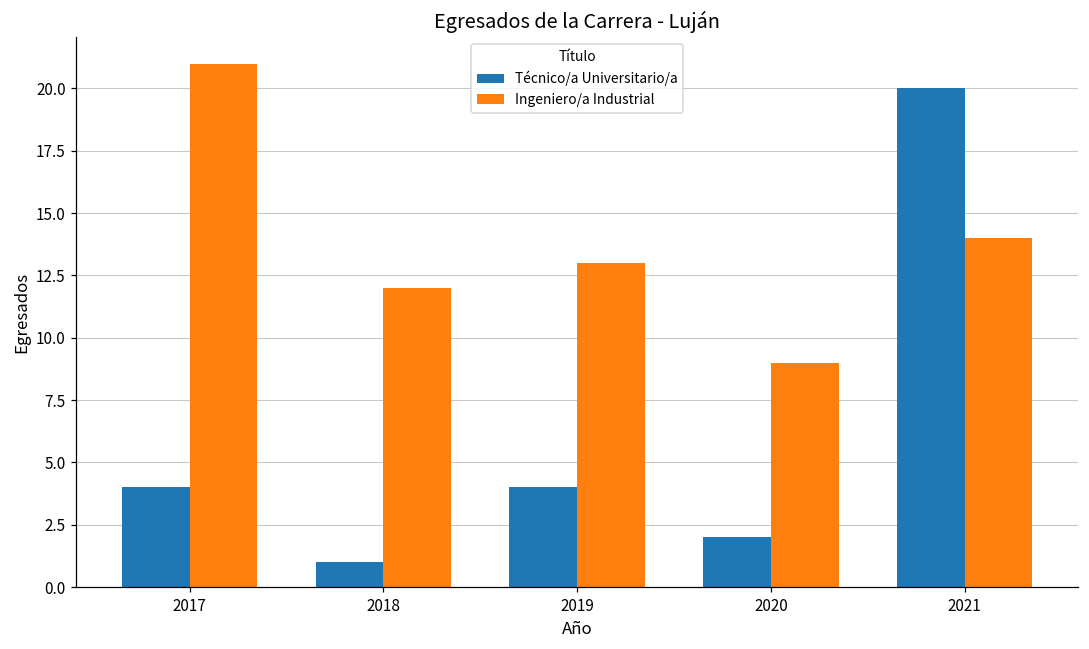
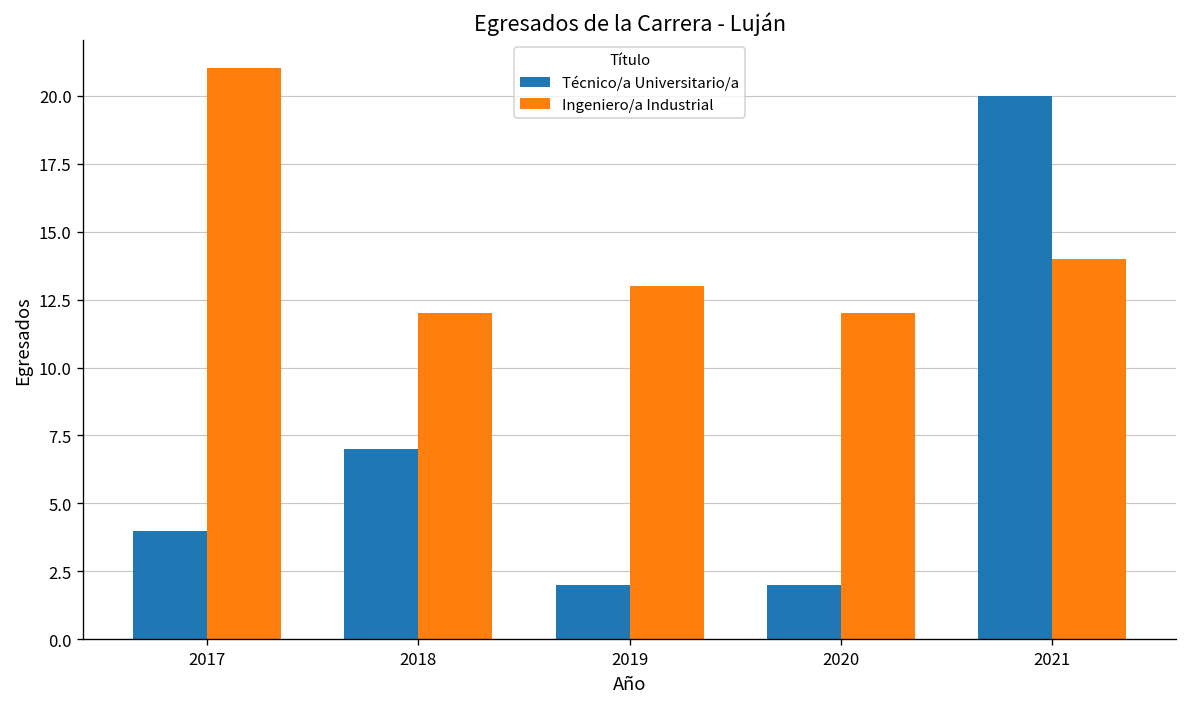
  {
    "Técnico/a Universitario/a": {
      "2017": 4,
-     "2018": 1,
-     "2019": 4,
+     "2018": 7,
+     "2019": 2,
      "2020": 2,
      "2021": 20
    },
    "Ingeniero/a Industrial": {
      "2017": 21,
      "2018": 12,
      "2019": 13,
-     "2020": 9,
+     "2020": 12,
      "2021": 14
    }
  }
